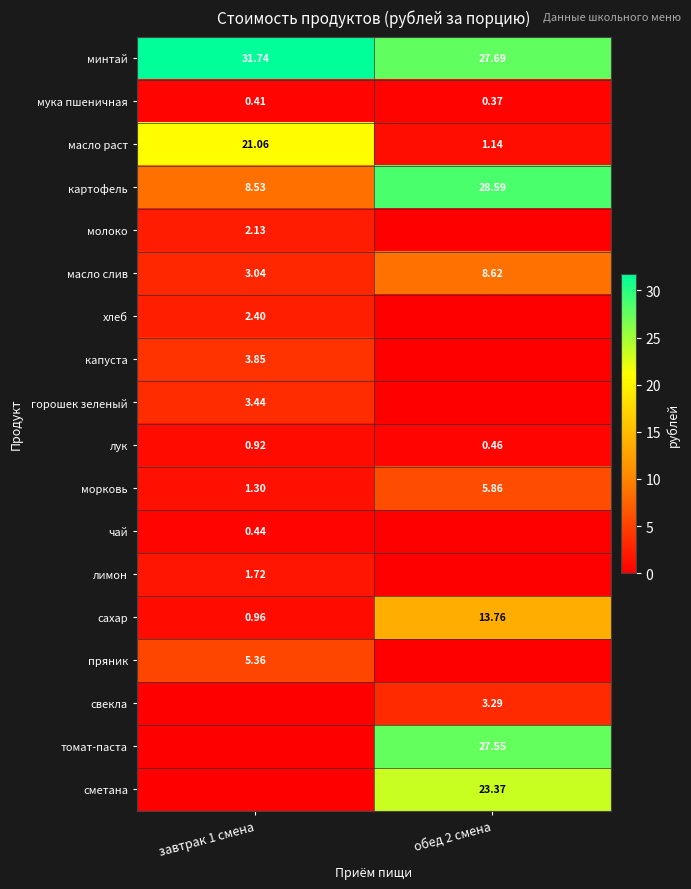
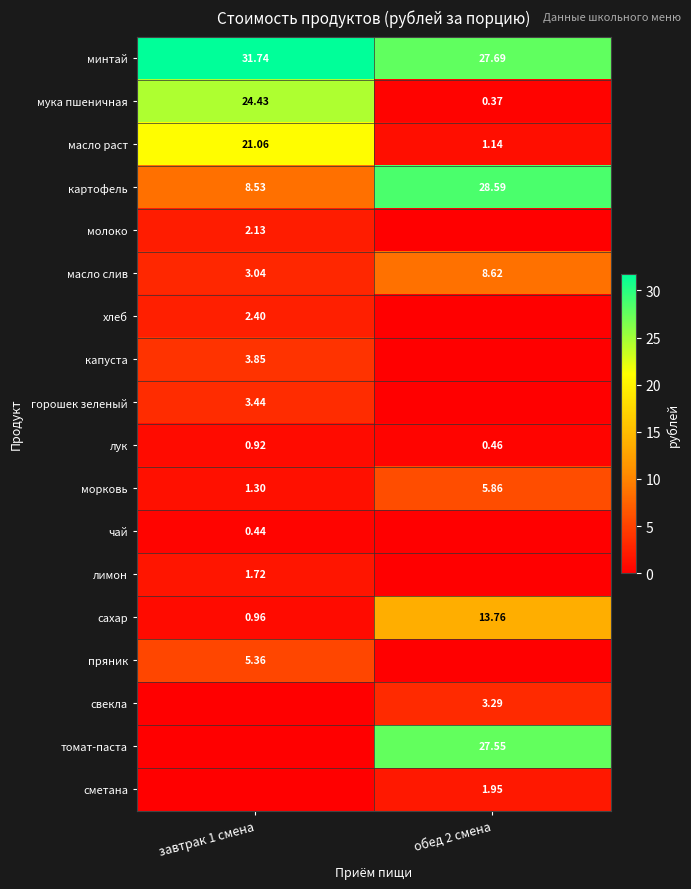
  {
    "минтай": {
      "завтрак 1 смена": 31.74,
      "обед 2 смена": 27.69
    },
    "мука пшеничная": {
-     "завтрак 1 смена": 0.41,
+     "завтрак 1 смена": 24.43,
      "обед 2 смена": 0.37
    },
    "масло раст": {
      "завтрак 1 смена": 21.06,
      "обед 2 смена": 1.14
    },
    "картофель": {
      "завтрак 1 смена": 8.53,
      "обед 2 смена": 28.59
    },
    "молоко": {
      "завтрак 1 смена": 2.13
    },
    "масло слив": {
      "завтрак 1 смена": 3.04,
      "обед 2 смена": 8.62
    },
    "хлеб": {
      "завтрак 1 смена": 2.40
    },
    "капуста": {
      "завтрак 1 смена": 3.85
    },
    "горошек зеленый": {
      "завтрак 1 смена": 3.44
    },
    "лук": {
      "завтрак 1 смена": 0.92,
      "обед 2 смена": 0.46
    },
    "морковь": {
      "завтрак 1 смена": 1.30,
      "обед 2 смена": 5.86
    },
    "чай": {
      "завтрак 1 смена": 0.44
    },
    "лимон": {
      "завтрак 1 смена": 1.72
    },
    "сахар": {
      "завтрак 1 смена": 0.96,
      "обед 2 смена": 13.76
    },
    "пряник": {
      "завтрак 1 смена": 5.36
    },
    "свекла": {
      "обед 2 смена": 3.29
    },
    "томат-паста": {
      "обед 2 смена": 27.55
    },
    "сметана": {
-     "обед 2 смена": 23.37
+     "обед 2 смена": 1.95
    }
  }
